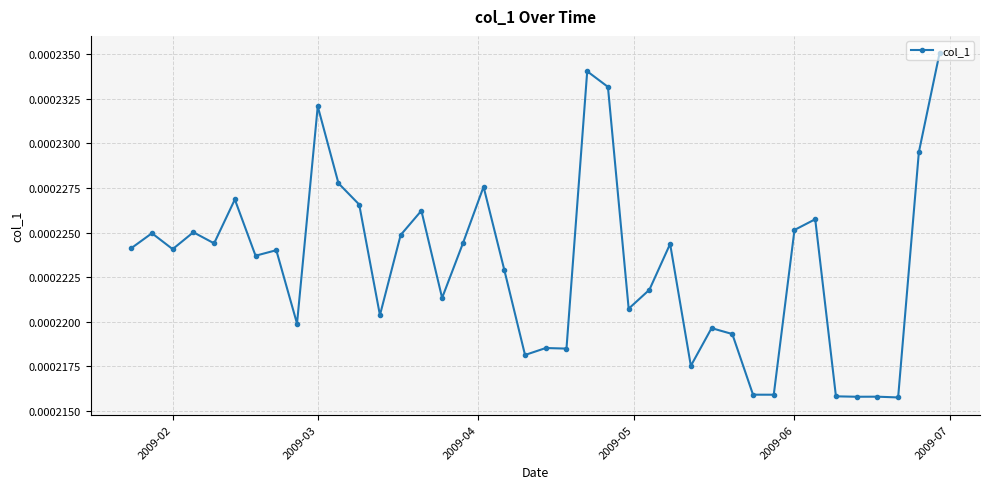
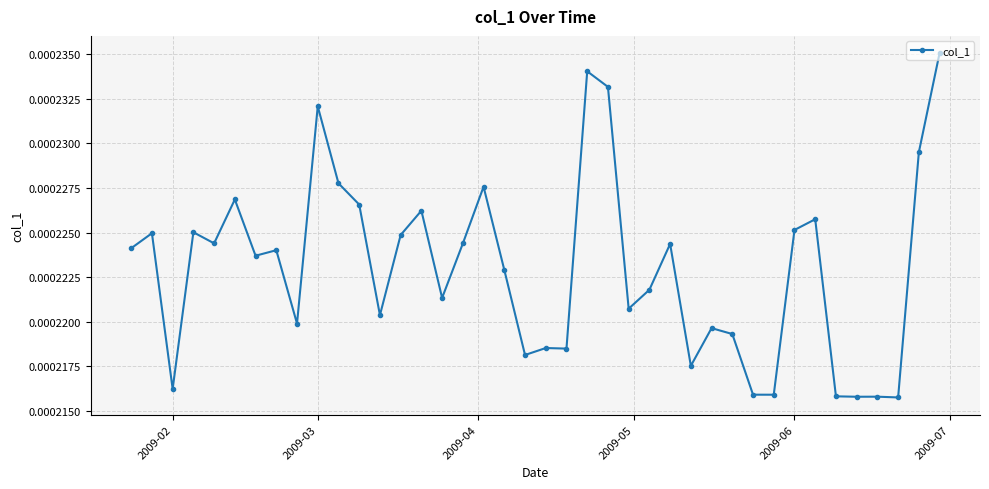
  {
-   "2009-02": 0.0002241,
+   "2009-02": 0.0002162,
    "2009-03": 0.0002321,
    "2009-06": 0.0002251
  }
